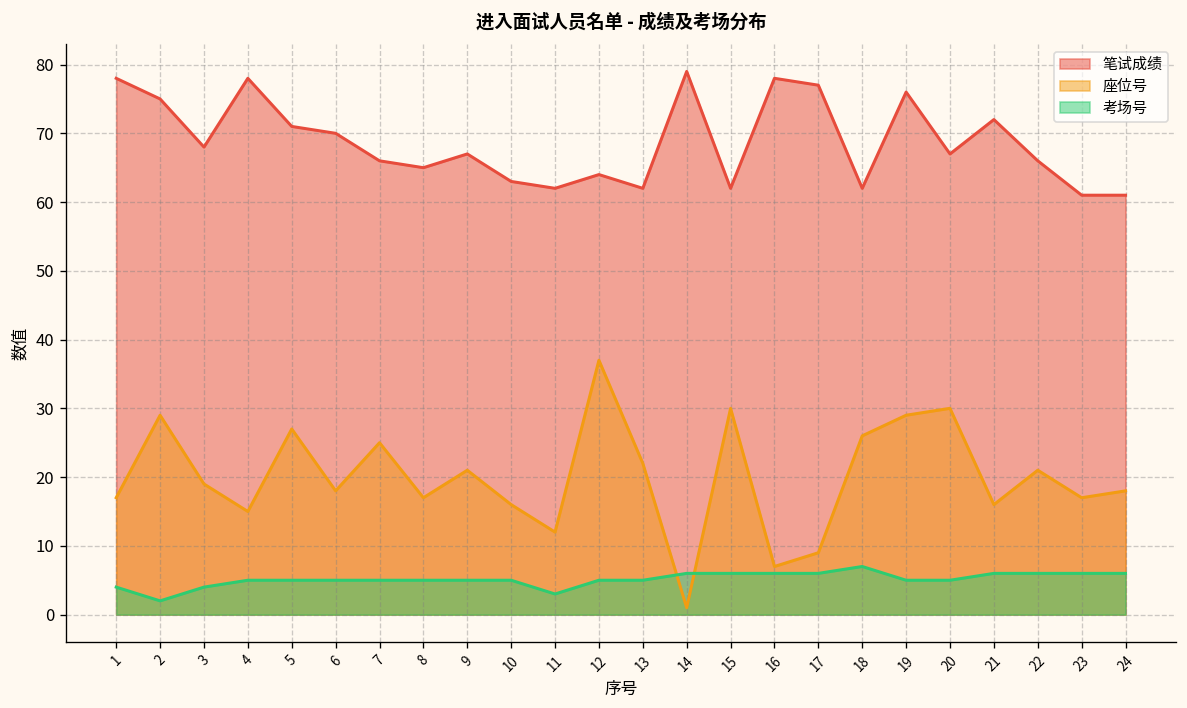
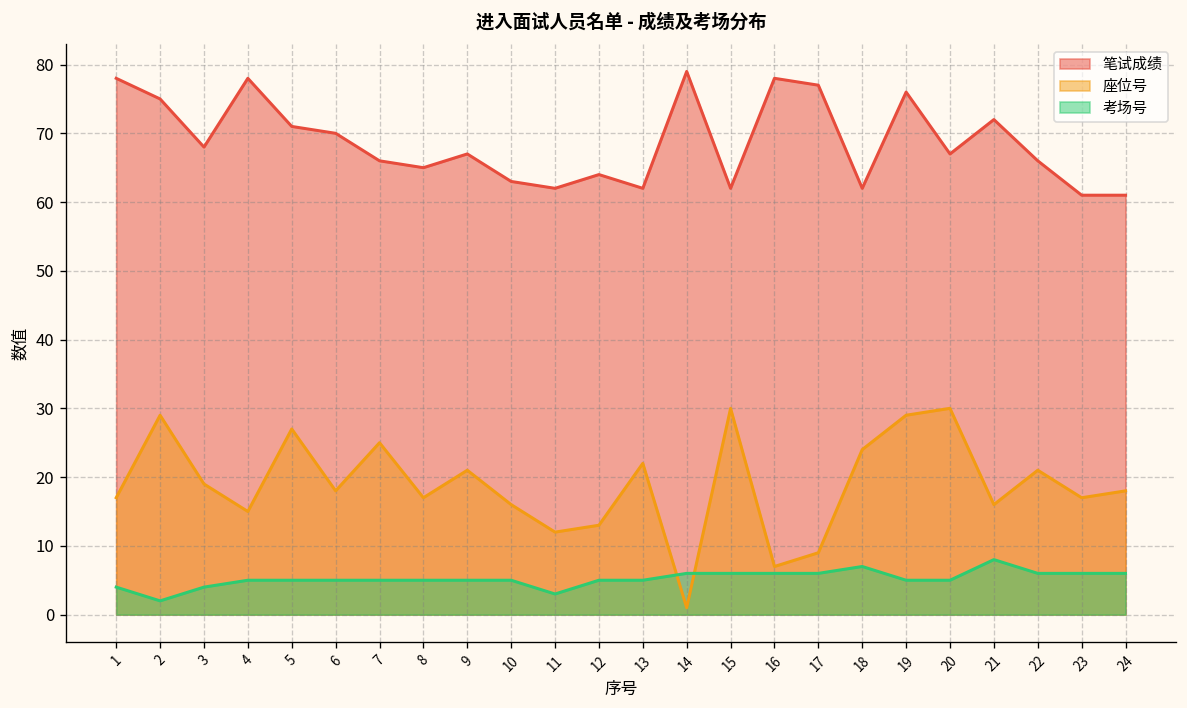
  {
    "笔试成绩": {
      "1": 78,
      "2": 75,
      "3": 68,
      "4": 78,
      "5": 71,
      "6": 70,
      "7": 66,
      "8": 65,
      "9": 67,
      "10": 63,
      "11": 62,
      "12": 64,
      "13": 62,
      "14": 79,
      "15": 62,
      "16": 78,
      "17": 77,
      "18": 62,
      "19": 76,
      "20": 67,
      "21": 72,
      "22": 66,
      "23": 61,
      "24": 61
    },
    "座位号": {
      "1": 17,
      "2": 29,
      "3": 19,
      "4": 15,
      "5": 27,
      "6": 18,
      "7": 25,
      "8": 17,
      "9": 21,
      "10": 16,
      "11": 12,
-     "12": 37,
+     "12": 13,
      "13": 22,
      "14": 1,
      "15": 30,
      "16": 7,
      "17": 9,
-     "18": 26,
+     "18": 24,
      "19": 29,
      "20": 30,
      "21": 16,
      "22": 21,
      "23": 17,
      "24": 18
    },
    "考场号": {
      "1": 4,
      "2": 2,
      "3": 4,
      "4": 5,
      "5": 5,
      "6": 5,
      "7": 5,
      "8": 5,
      "9": 5,
      "10": 5,
      "11": 3,
      "12": 5,
      "13": 5,
      "14": 6,
      "15": 6,
      "16": 6,
      "17": 6,
      "18": 7,
      "19": 5,
      "20": 5,
-     "21": 6,
+     "21": 8,
      "22": 6,
      "23": 6,
      "24": 6
    }
  }
